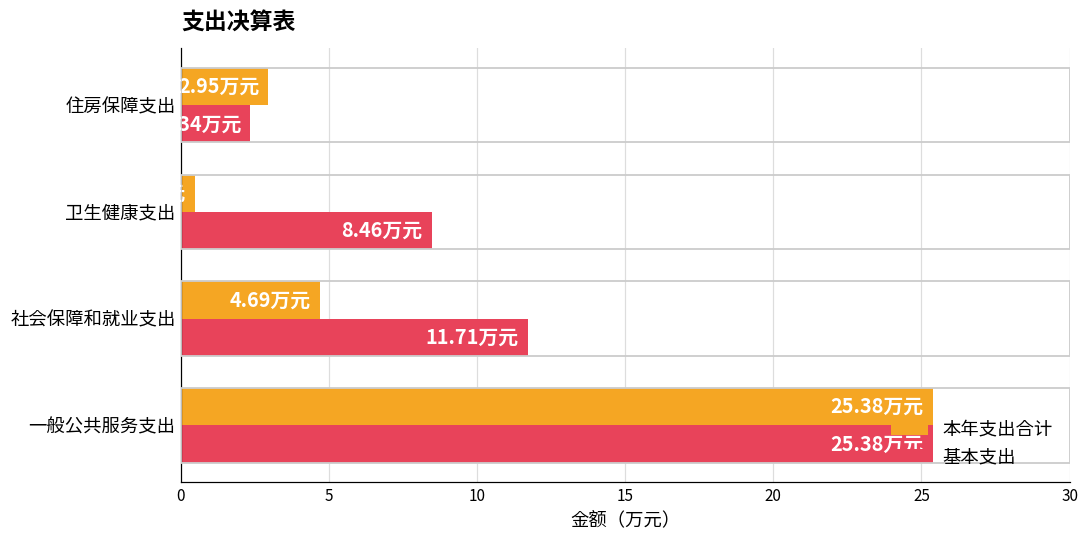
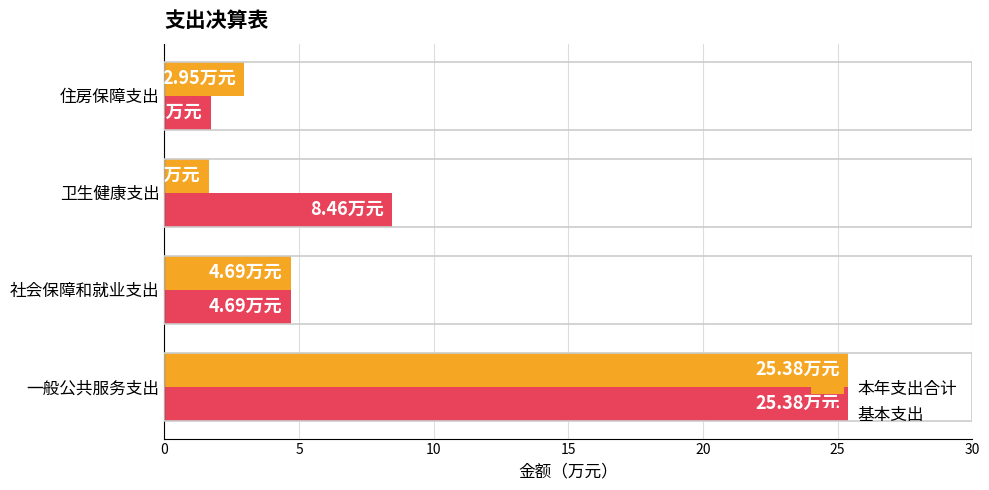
  {
    "本年支出合计": {
-     "卫生健康支出": 0.5
+     "卫生健康支出": 1.6
    },
    "基本支出": {
-     "住房保障支出": 2.3,
+     "住房保障支出": 1.7,
      "卫生健康支出": 8.46,
-     "社会保障和就业支出": 11.71,
+     "社会保障和就业支出": 4.69,
      "一般公共服务支出": 25.38
    }
  }
